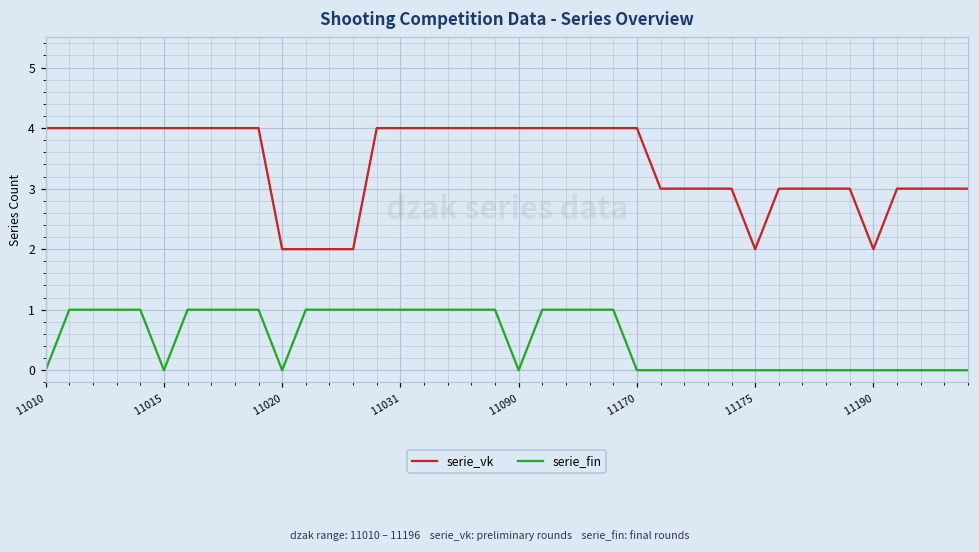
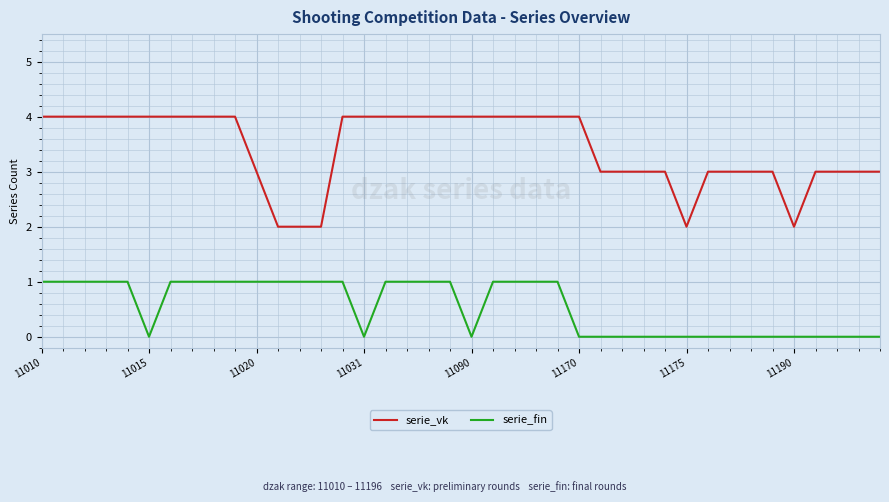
  {
    "serie_vk": {
      "11010": 4,
      "11015": 4,
-     "11020": 2,
+     "11020": 3,
      "11031": 4,
      "11090": 4,
      "11170": 4,
      "11175": 2,
      "11190": 2
    },
    "serie_fin": {
-     "11010": 0,
+     "11010": 1,
      "11015": 0,
-     "11020": 0,
-     "11031": 1,
+     "11020": 1,
+     "11031": 0,
      "11090": 0,
      "11170": 0,
      "11175": 0,
      "11190": 0
    }
  }
